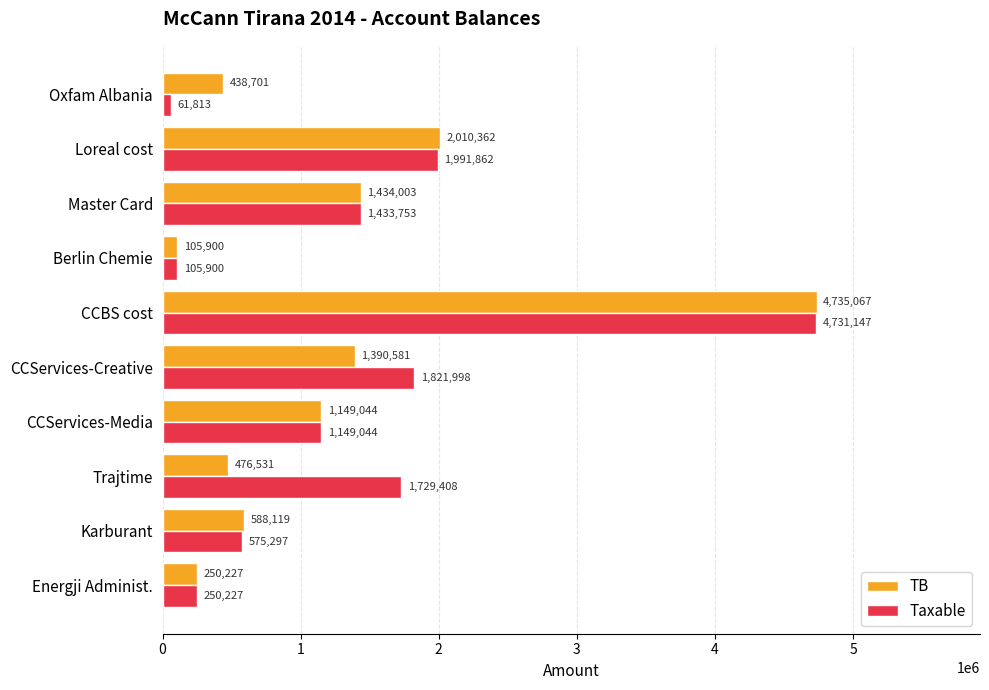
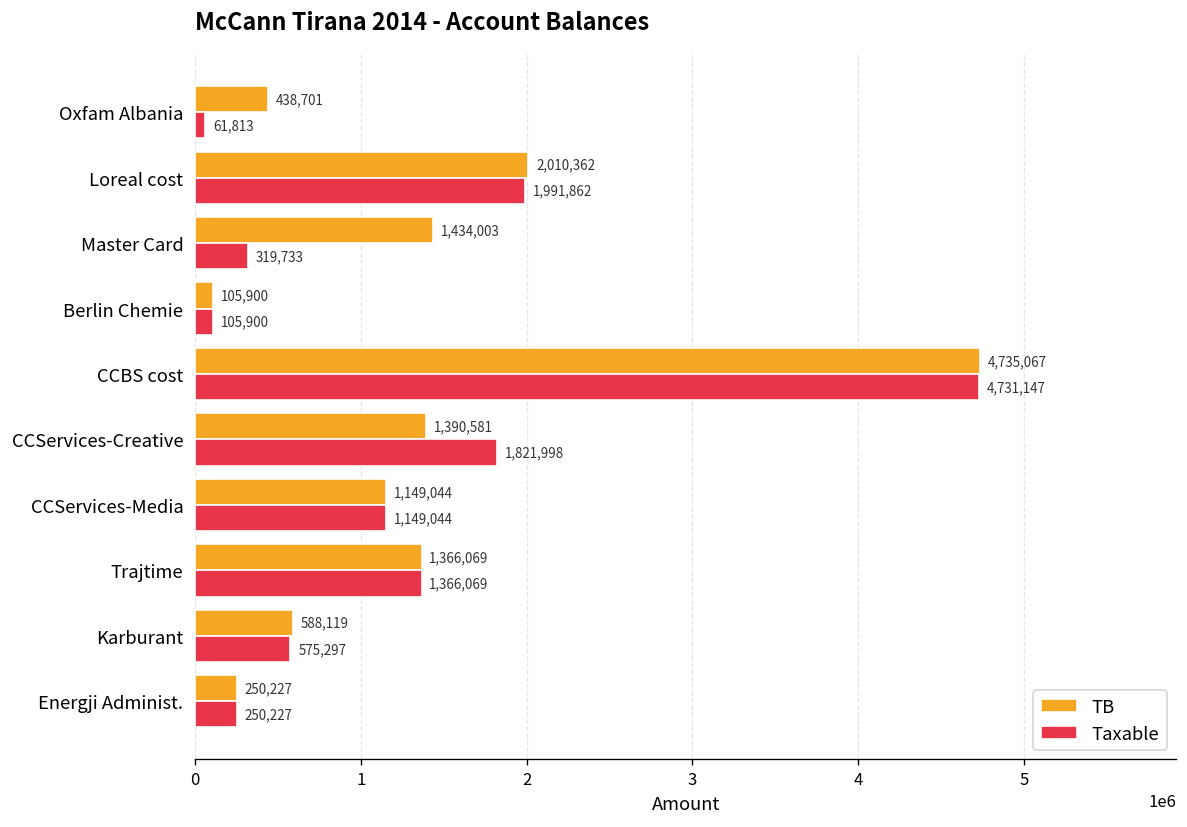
  {
    "TB": {
      "Oxfam Albania": "438,701",
      "Loreal cost": "2,010,362",
      "Master Card": "1,434,003",
      "Berlin Chemie": "105,900",
      "CCBS cost": "4,735,067",
      "CCServices-Creative": "1,390,581",
      "CCServices-Media": "1,149,044",
-     "Trajtime": "476,531",
+     "Trajtime": "1,366,069",
      "Karburant": "588,119",
      "Energji Administ.": "250,227"
    },
    "Taxable": {
      "Oxfam Albania": "61,813",
      "Loreal cost": "1,991,862",
-     "Master Card": "1,433,753",
+     "Master Card": "319,733",
      "Berlin Chemie": "105,900",
      "CCBS cost": "4,731,147",
      "CCServices-Creative": "1,821,998",
      "CCServices-Media": "1,149,044",
-     "Trajtime": "1,729,408",
+     "Trajtime": "1,366,069",
      "Karburant": "575,297",
      "Energji Administ.": "250,227"
    }
  }
